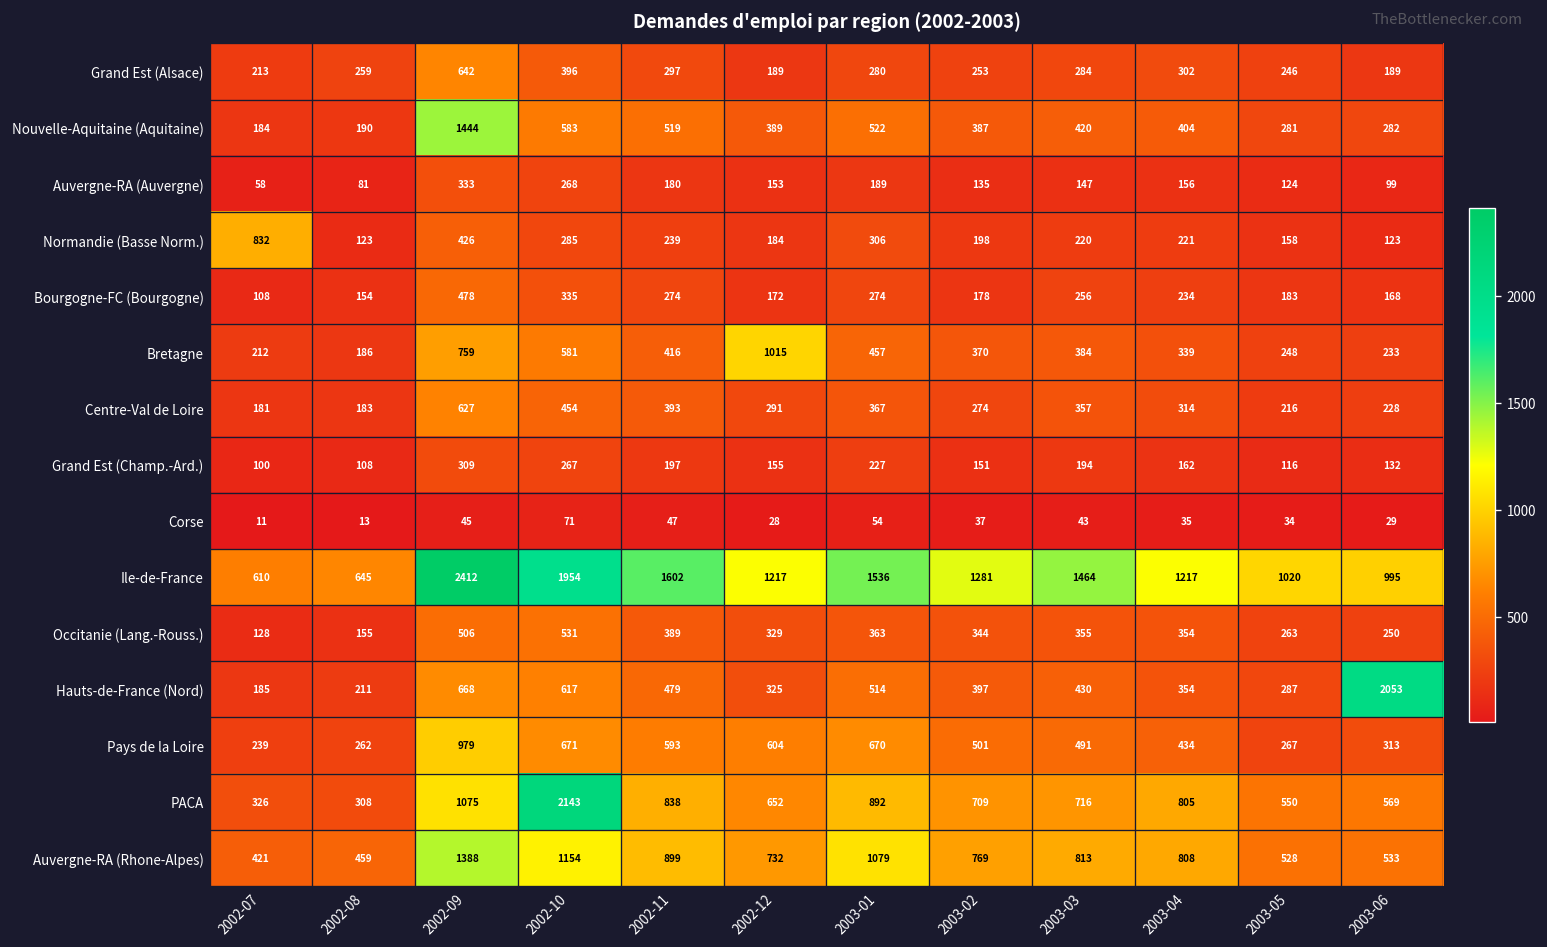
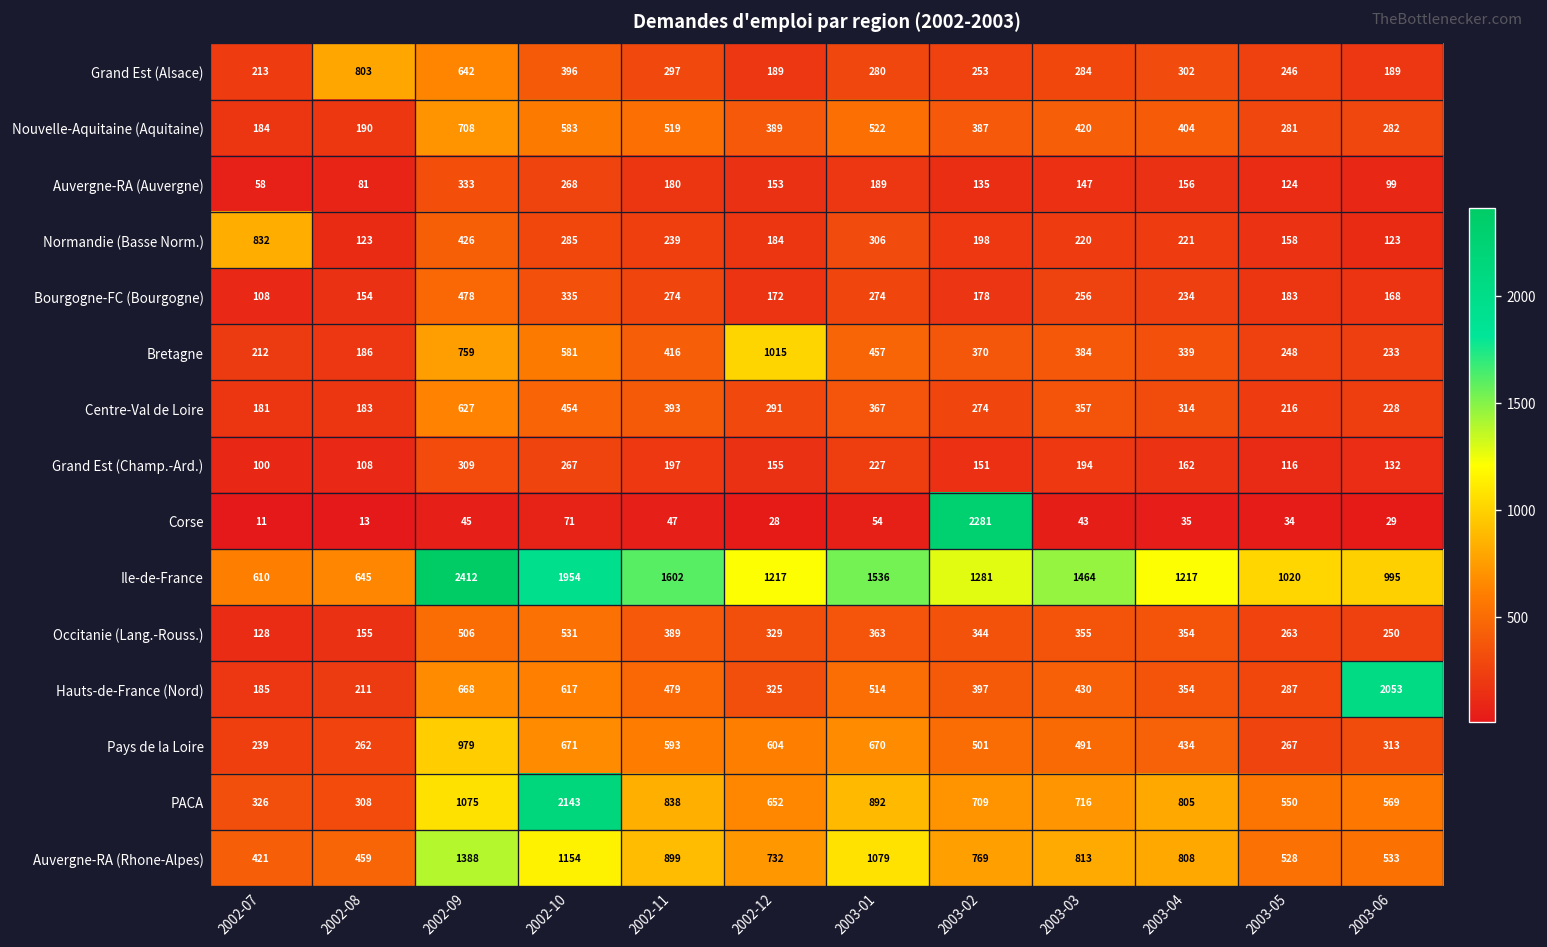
  {
    "Grand Est (Alsace)": {
      "2002-07": 213,
-     "2002-08": 259,
+     "2002-08": 803,
      "2002-09": 642,
      "2002-10": 396,
      "2002-11": 297,
      "2002-12": 189,
      "2003-01": 280,
      "2003-02": 253,
      "2003-03": 284,
      "2003-04": 302,
      "2003-05": 246,
      "2003-06": 189
    },
    "Nouvelle-Aquitaine (Aquitaine)": {
      "2002-07": 184,
      "2002-08": 190,
-     "2002-09": 1444,
+     "2002-09": 708,
      "2002-10": 583,
      "2002-11": 519,
      "2002-12": 389,
      "2003-01": 522,
      "2003-02": 387,
      "2003-03": 420,
      "2003-04": 404,
      "2003-05": 281,
      "2003-06": 282
    },
    "Auvergne-RA (Auvergne)": {
      "2002-07": 58,
      "2002-08": 81,
      "2002-09": 333,
      "2002-10": 268,
      "2002-11": 180,
      "2002-12": 153,
      "2003-01": 189,
      "2003-02": 135,
      "2003-03": 147,
      "2003-04": 156,
      "2003-05": 124,
      "2003-06": 99
    },
    "Normandie (Basse Norm.)": {
      "2002-07": 832,
      "2002-08": 123,
      "2002-09": 426,
      "2002-10": 285,
      "2002-11": 239,
      "2002-12": 184,
      "2003-01": 306,
      "2003-02": 198,
      "2003-03": 220,
      "2003-04": 221,
      "2003-05": 158,
      "2003-06": 123
    },
    "Bourgogne-FC (Bourgogne)": {
      "2002-07": 108,
      "2002-08": 154,
      "2002-09": 478,
      "2002-10": 335,
      "2002-11": 274,
      "2002-12": 172,
      "2003-01": 274,
      "2003-02": 178,
      "2003-03": 256,
      "2003-04": 234,
      "2003-05": 183,
      "2003-06": 168
    },
    "Bretagne": {
      "2002-07": 212,
      "2002-08": 186,
      "2002-09": 759,
      "2002-10": 581,
      "2002-11": 416,
      "2002-12": 1015,
      "2003-01": 457,
      "2003-02": 370,
      "2003-03": 384,
      "2003-04": 339,
      "2003-05": 248,
      "2003-06": 233
    },
    "Centre-Val de Loire": {
      "2002-07": 181,
      "2002-08": 183,
      "2002-09": 627,
      "2002-10": 454,
      "2002-11": 393,
      "2002-12": 291,
      "2003-01": 367,
      "2003-02": 274,
      "2003-03": 357,
      "2003-04": 314,
      "2003-05": 216,
      "2003-06": 228
    },
    "Grand Est (Champ.-Ard.)": {
      "2002-07": 100,
      "2002-08": 108,
      "2002-09": 309,
      "2002-10": 267,
      "2002-11": 197,
      "2002-12": 155,
      "2003-01": 227,
      "2003-02": 151,
      "2003-03": 194,
      "2003-04": 162,
      "2003-05": 116,
      "2003-06": 132
    },
    "Corse": {
      "2002-07": 11,
      "2002-08": 13,
      "2002-09": 45,
      "2002-10": 71,
      "2002-11": 47,
      "2002-12": 28,
      "2003-01": 54,
-     "2003-02": 37,
+     "2003-02": 2281,
      "2003-03": 43,
      "2003-04": 35,
      "2003-05": 34,
      "2003-06": 29
    },
    "Ile-de-France": {
      "2002-07": 610,
      "2002-08": 645,
      "2002-09": 2412,
      "2002-10": 1954,
      "2002-11": 1602,
      "2002-12": 1217,
      "2003-01": 1536,
      "2003-02": 1281,
      "2003-03": 1464,
      "2003-04": 1217,
      "2003-05": 1020,
      "2003-06": 995
    },
    "Occitanie (Lang.-Rouss.)": {
      "2002-07": 128,
      "2002-08": 155,
      "2002-09": 506,
      "2002-10": 531,
      "2002-11": 389,
      "2002-12": 329,
      "2003-01": 363,
      "2003-02": 344,
      "2003-03": 355,
      "2003-04": 354,
      "2003-05": 263,
      "2003-06": 250
    },
    "Hauts-de-France (Nord)": {
      "2002-07": 185,
      "2002-08": 211,
      "2002-09": 668,
      "2002-10": 617,
      "2002-11": 479,
      "2002-12": 325,
      "2003-01": 514,
      "2003-02": 397,
      "2003-03": 430,
      "2003-04": 354,
      "2003-05": 287,
      "2003-06": 2053
    },
    "Pays de la Loire": {
      "2002-07": 239,
      "2002-08": 262,
      "2002-09": 979,
      "2002-10": 671,
      "2002-11": 593,
      "2002-12": 604,
      "2003-01": 670,
      "2003-02": 501,
      "2003-03": 491,
      "2003-04": 434,
      "2003-05": 267,
      "2003-06": 313
    },
    "PACA": {
      "2002-07": 326,
      "2002-08": 308,
      "2002-09": 1075,
      "2002-10": 2143,
      "2002-11": 838,
      "2002-12": 652,
      "2003-01": 892,
      "2003-02": 709,
      "2003-03": 716,
      "2003-04": 805,
      "2003-05": 550,
      "2003-06": 569
    },
    "Auvergne-RA (Rhone-Alpes)": {
      "2002-07": 421,
      "2002-08": 459,
      "2002-09": 1388,
      "2002-10": 1154,
      "2002-11": 899,
      "2002-12": 732,
      "2003-01": 1079,
      "2003-02": 769,
      "2003-03": 813,
      "2003-04": 808,
      "2003-05": 528,
      "2003-06": 533
    }
  }
